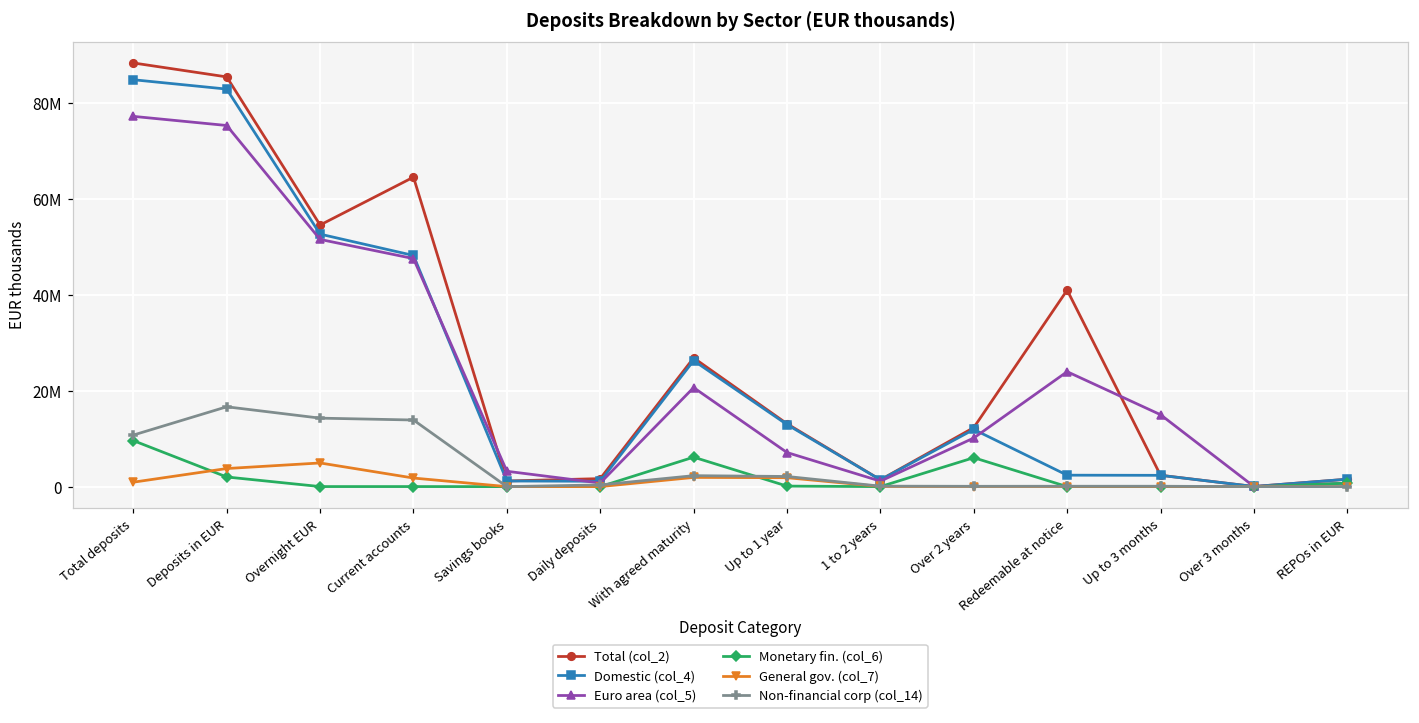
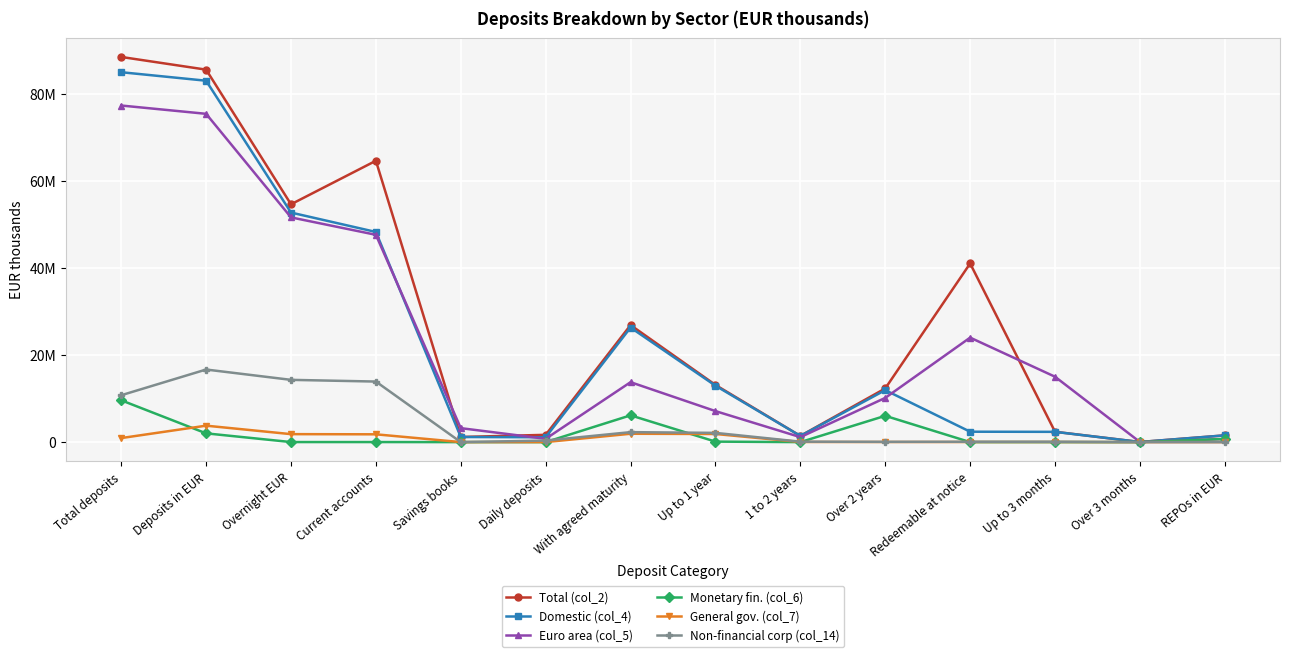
  {
    "Total (col_2)": {
      "Total deposits": 88000000,
      "Deposits in EUR": 86000000,
      "Overnight EUR": 55000000,
      "Current accounts": 65000000,
      "Redeemable at notice": 41000000
    },
    "Domestic (col_4)": {
      "Total deposits": 85000000,
      "Deposits in EUR": 83000000,
      "Overnight EUR": 53000000,
      "Current accounts": 48000000,
      "Redeemable at notice": 2000000
    },
    "Euro area (col_5)": {
      "Total deposits": 77000000,
      "Deposits in EUR": 75000000,
      "Overnight EUR": 52000000,
      "Current accounts": 48000000,
      "Savings books": 3000000,
-     "With agreed maturity": 21000000,
+     "With agreed maturity": 14000000,
      "Up to 1 year": 7000000,
      "Over 2 years": 10000000,
      "Redeemable at notice": 24000000,
      "Up to 3 months": 15000000
    },
    "Monetary fin. (col_6)": {
      "Total deposits": 10000000,
      "Deposits in EUR": 2000000,
      "Overnight EUR": 0,
      "Current accounts": 0,
      "With agreed maturity": 6000000,
      "Up to 1 year": 0,
      "Over 2 years": 6000000
    },
    "General gov. (col_7)": {
      "Total deposits": 1000000,
      "Deposits in EUR": 4000000,
-     "Overnight EUR": 5000000,
+     "Overnight EUR": 2000000,
      "Current accounts": 2000000
    },
    "Non-financial corp (col_14)": {
      "Total deposits": 11000000,
      "Deposits in EUR": 17000000,
      "Overnight EUR": 14000000,
      "Current accounts": 14000000
    }
  }
